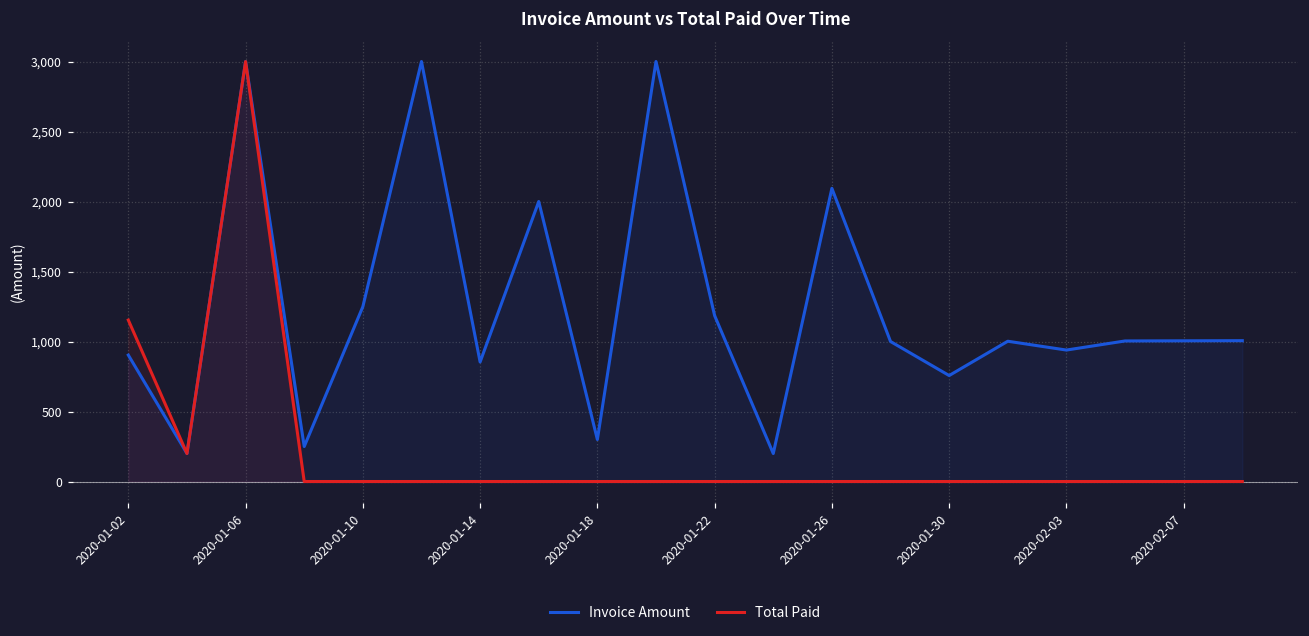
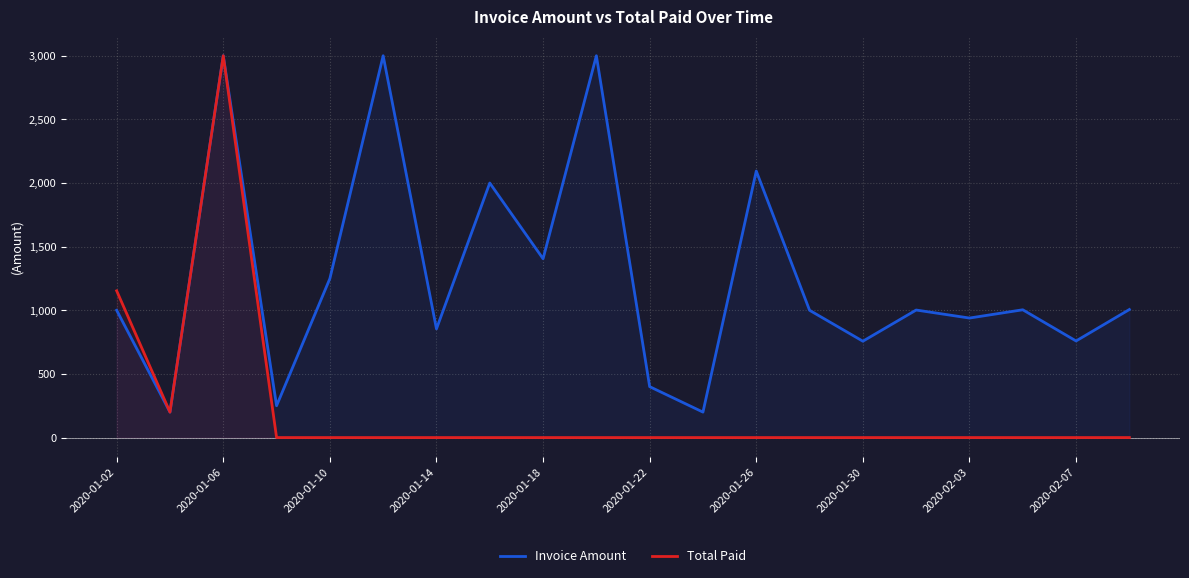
  {
    "Invoice Amount": {
-     "2020-01-02": "900",
+     "2020-01-02": "1,000",
      "2020-01-10": "1,250",
      "2020-01-14": "850",
-     "2020-01-18": "300",
-     "2020-01-22": "1,190",
+     "2020-01-18": "1,410",
+     "2020-01-22": "400",
      "2020-01-26": "2,090",
      "2020-01-30": "760",
      "2020-02-03": "940",
-     "2020-02-07": "1,010"
+     "2020-02-07": "760"
    },
    "Total Paid": {
      "2020-01-02": "1,150",
      "2020-01-10": "0",
      "2020-01-14": "0",
      "2020-01-18": "0",
      "2020-01-22": "0",
      "2020-01-26": "0",
      "2020-01-30": "0",
      "2020-02-03": "0",
      "2020-02-07": "0"
    }
  }
